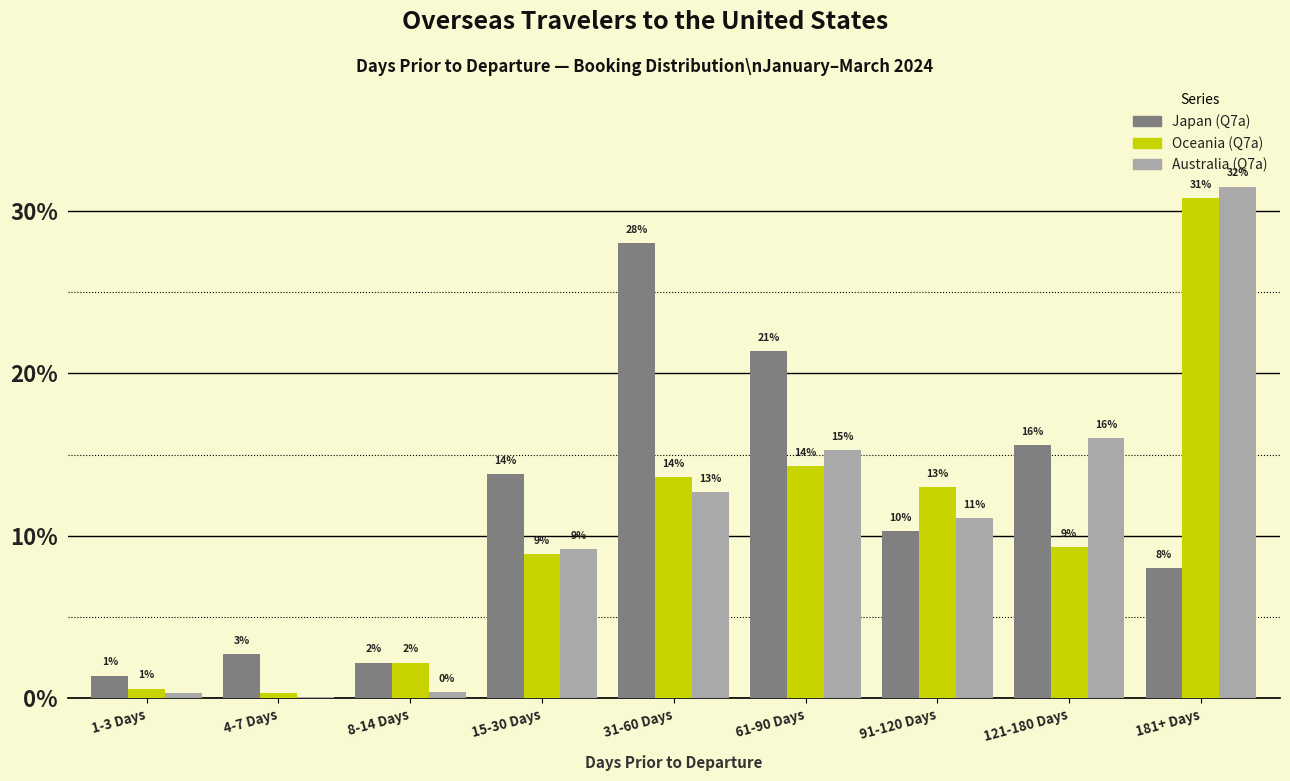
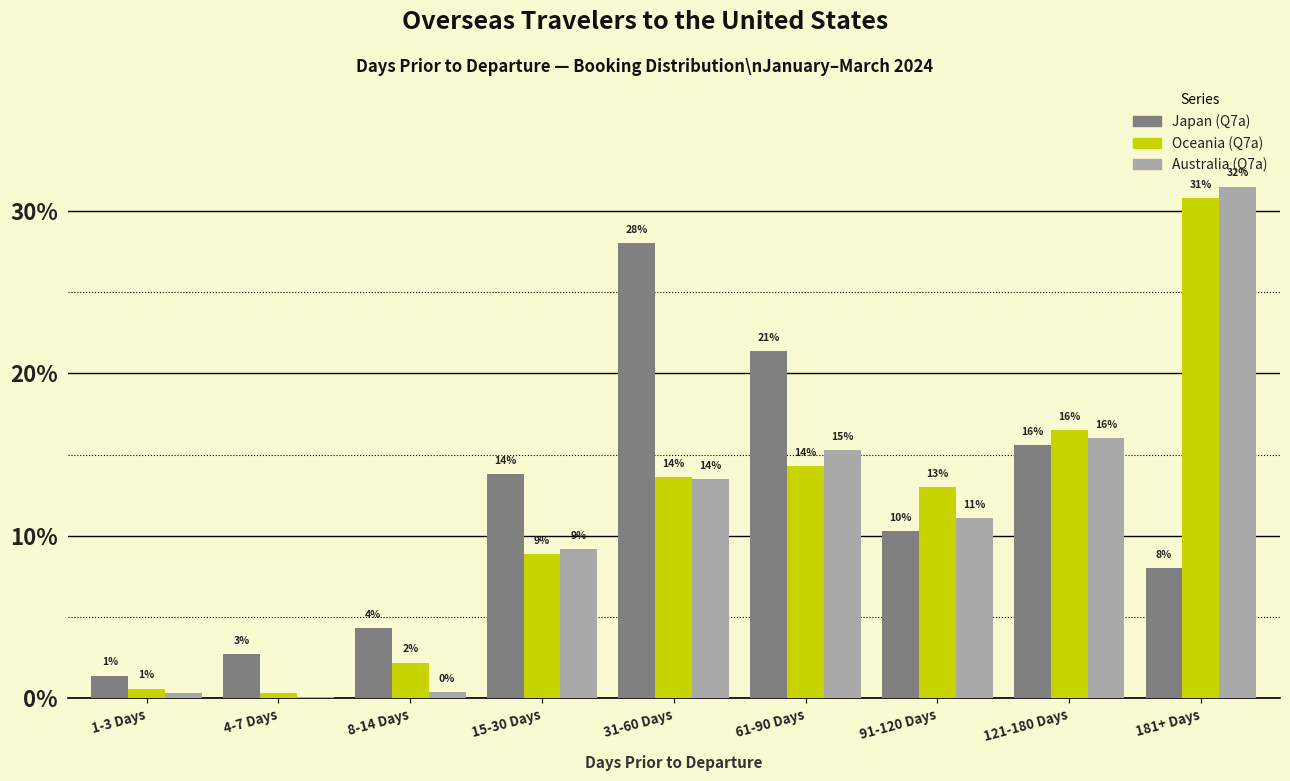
  {
    "Japan (Q7a)": {
      "1-3 Days": "1%",
      "4-7 Days": "3%",
-     "8-14 Days": "2%",
+     "8-14 Days": "4%",
      "15-30 Days": "14%",
      "31-60 Days": "28%",
      "61-90 Days": "21%",
      "91-120 Days": "10%",
      "121-180 Days": "16%",
      "181+ Days": "8%"
    },
    "Oceania (Q7a)": {
      "1-3 Days": "1%",
      "8-14 Days": "2%",
      "15-30 Days": "9%",
      "31-60 Days": "14%",
      "61-90 Days": "14%",
      "91-120 Days": "13%",
-     "121-180 Days": "9%",
+     "121-180 Days": "16%",
      "181+ Days": "31%"
    },
    "Australia (Q7a)": {
      "8-14 Days": "0%",
      "15-30 Days": "9%",
-     "31-60 Days": "13%",
+     "31-60 Days": "14%",
      "61-90 Days": "15%",
      "91-120 Days": "11%",
      "121-180 Days": "16%",
      "181+ Days": "32%"
    }
  }
